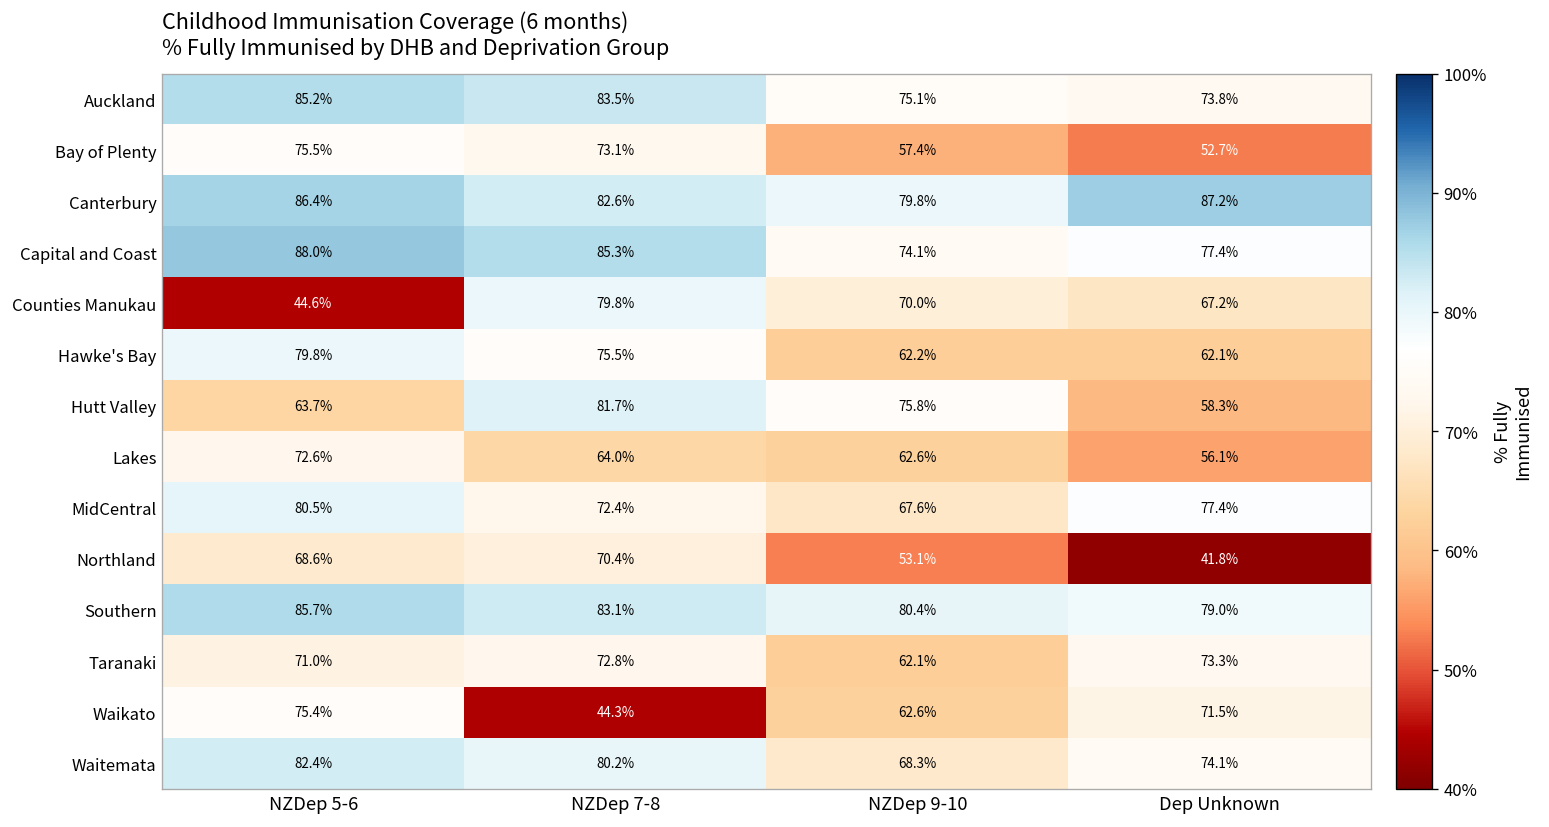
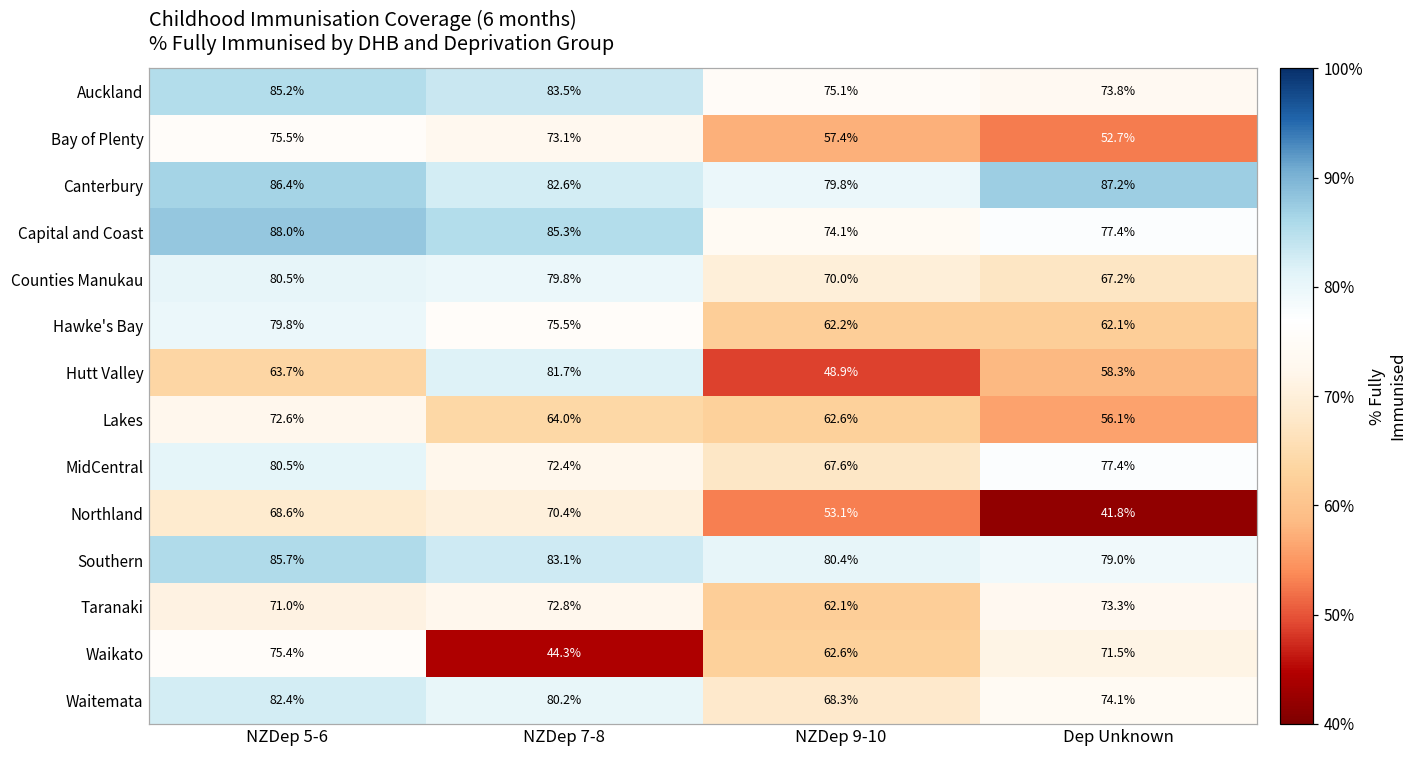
  {
    "Auckland": {
      "NZDep 5-6": "85.2%",
      "NZDep 7-8": "83.5%",
      "NZDep 9-10": "75.1%",
      "Dep Unknown": "73.8%"
    },
    "Bay of Plenty": {
      "NZDep 5-6": "75.5%",
      "NZDep 7-8": "73.1%",
      "NZDep 9-10": "57.4%",
      "Dep Unknown": "52.7%"
    },
    "Canterbury": {
      "NZDep 5-6": "86.4%",
      "NZDep 7-8": "82.6%",
      "NZDep 9-10": "79.8%",
      "Dep Unknown": "87.2%"
    },
    "Capital and Coast": {
      "NZDep 5-6": "88.0%",
      "NZDep 7-8": "85.3%",
      "NZDep 9-10": "74.1%",
      "Dep Unknown": "77.4%"
    },
    "Counties Manukau": {
-     "NZDep 5-6": "44.6%",
+     "NZDep 5-6": "80.5%",
      "NZDep 7-8": "79.8%",
      "NZDep 9-10": "70.0%",
      "Dep Unknown": "67.2%"
    },
    "Hawke's Bay": {
      "NZDep 5-6": "79.8%",
      "NZDep 7-8": "75.5%",
      "NZDep 9-10": "62.2%",
      "Dep Unknown": "62.1%"
    },
    "Hutt Valley": {
      "NZDep 5-6": "63.7%",
      "NZDep 7-8": "81.7%",
-     "NZDep 9-10": "75.8%",
+     "NZDep 9-10": "48.9%",
      "Dep Unknown": "58.3%"
    },
    "Lakes": {
      "NZDep 5-6": "72.6%",
      "NZDep 7-8": "64.0%",
      "NZDep 9-10": "62.6%",
      "Dep Unknown": "56.1%"
    },
    "MidCentral": {
      "NZDep 5-6": "80.5%",
      "NZDep 7-8": "72.4%",
      "NZDep 9-10": "67.6%",
      "Dep Unknown": "77.4%"
    },
    "Northland": {
      "NZDep 5-6": "68.6%",
      "NZDep 7-8": "70.4%",
      "NZDep 9-10": "53.1%",
      "Dep Unknown": "41.8%"
    },
    "Southern": {
      "NZDep 5-6": "85.7%",
      "NZDep 7-8": "83.1%",
      "NZDep 9-10": "80.4%",
      "Dep Unknown": "79.0%"
    },
    "Taranaki": {
      "NZDep 5-6": "71.0%",
      "NZDep 7-8": "72.8%",
      "NZDep 9-10": "62.1%",
      "Dep Unknown": "73.3%"
    },
    "Waikato": {
      "NZDep 5-6": "75.4%",
      "NZDep 7-8": "44.3%",
      "NZDep 9-10": "62.6%",
      "Dep Unknown": "71.5%"
    },
    "Waitemata": {
      "NZDep 5-6": "82.4%",
      "NZDep 7-8": "80.2%",
      "NZDep 9-10": "68.3%",
      "Dep Unknown": "74.1%"
    }
  }
